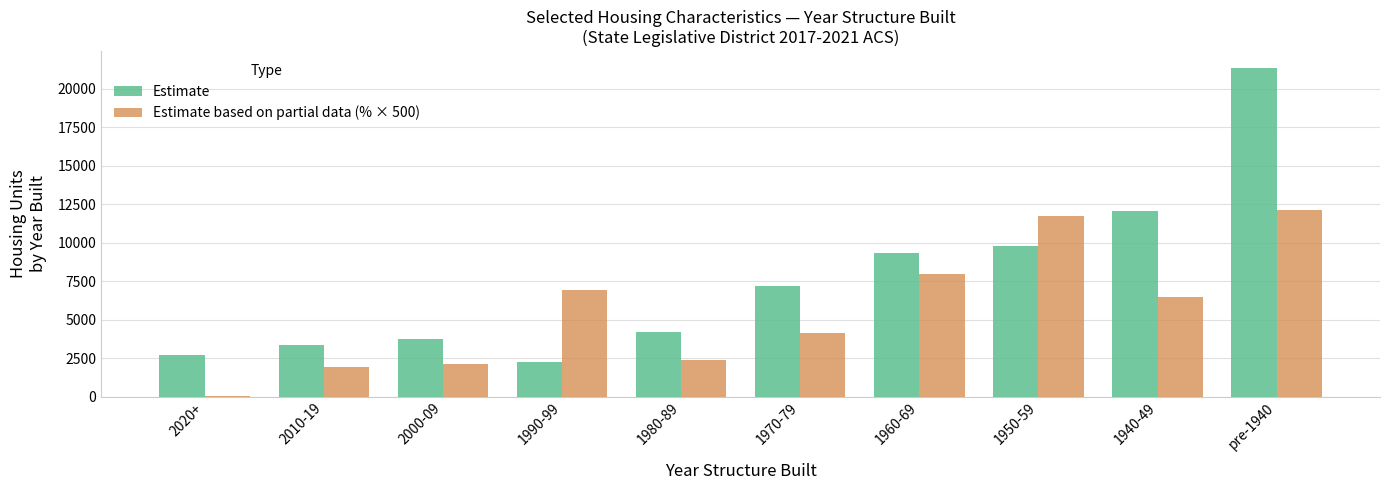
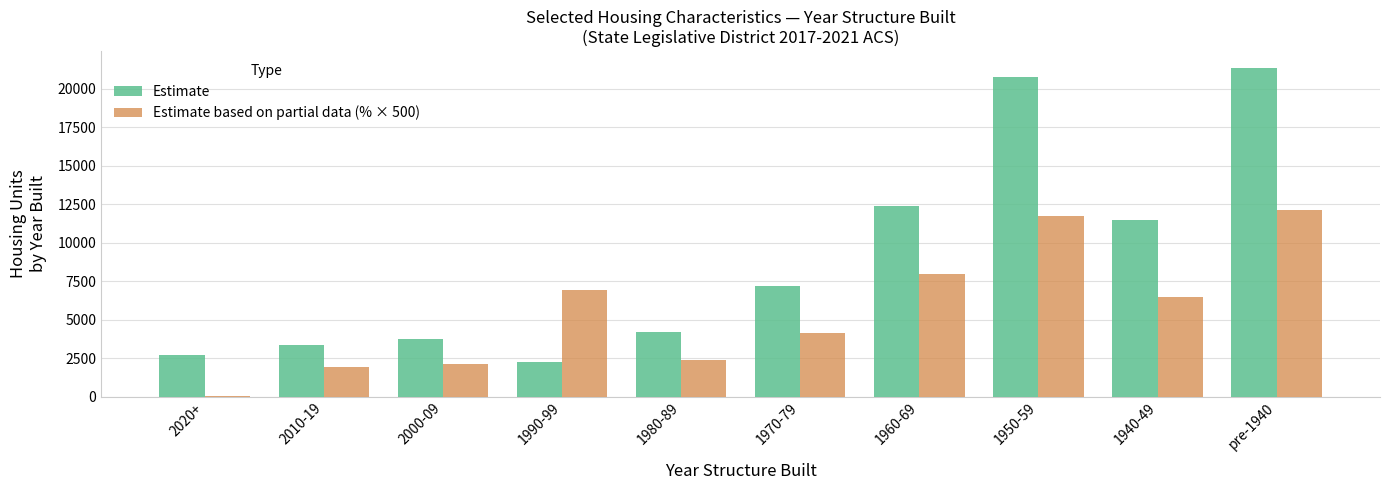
  {
    "Estimate": {
      "2020+": 2700,
      "2010-19": 3300,
      "2000-09": 3700,
      "1990-99": 2300,
      "1980-89": 4200,
      "1970-79": 7200,
-     "1960-69": 9300,
-     "1950-59": 9800,
-     "1940-49": 12100,
+     "1960-69": 12400,
+     "1950-59": 20800,
+     "1940-49": 11500,
      "pre-1940": 21400
    },
    "Estimate based on partial data (% × 500)": {
      "2010-19": 1900,
      "2000-09": 2100,
      "1990-99": 6900,
      "1980-89": 2400,
      "1970-79": 4100,
      "1960-69": 8000,
      "1950-59": 11800,
      "1940-49": 6500,
      "pre-1940": 12100
    }
  }
